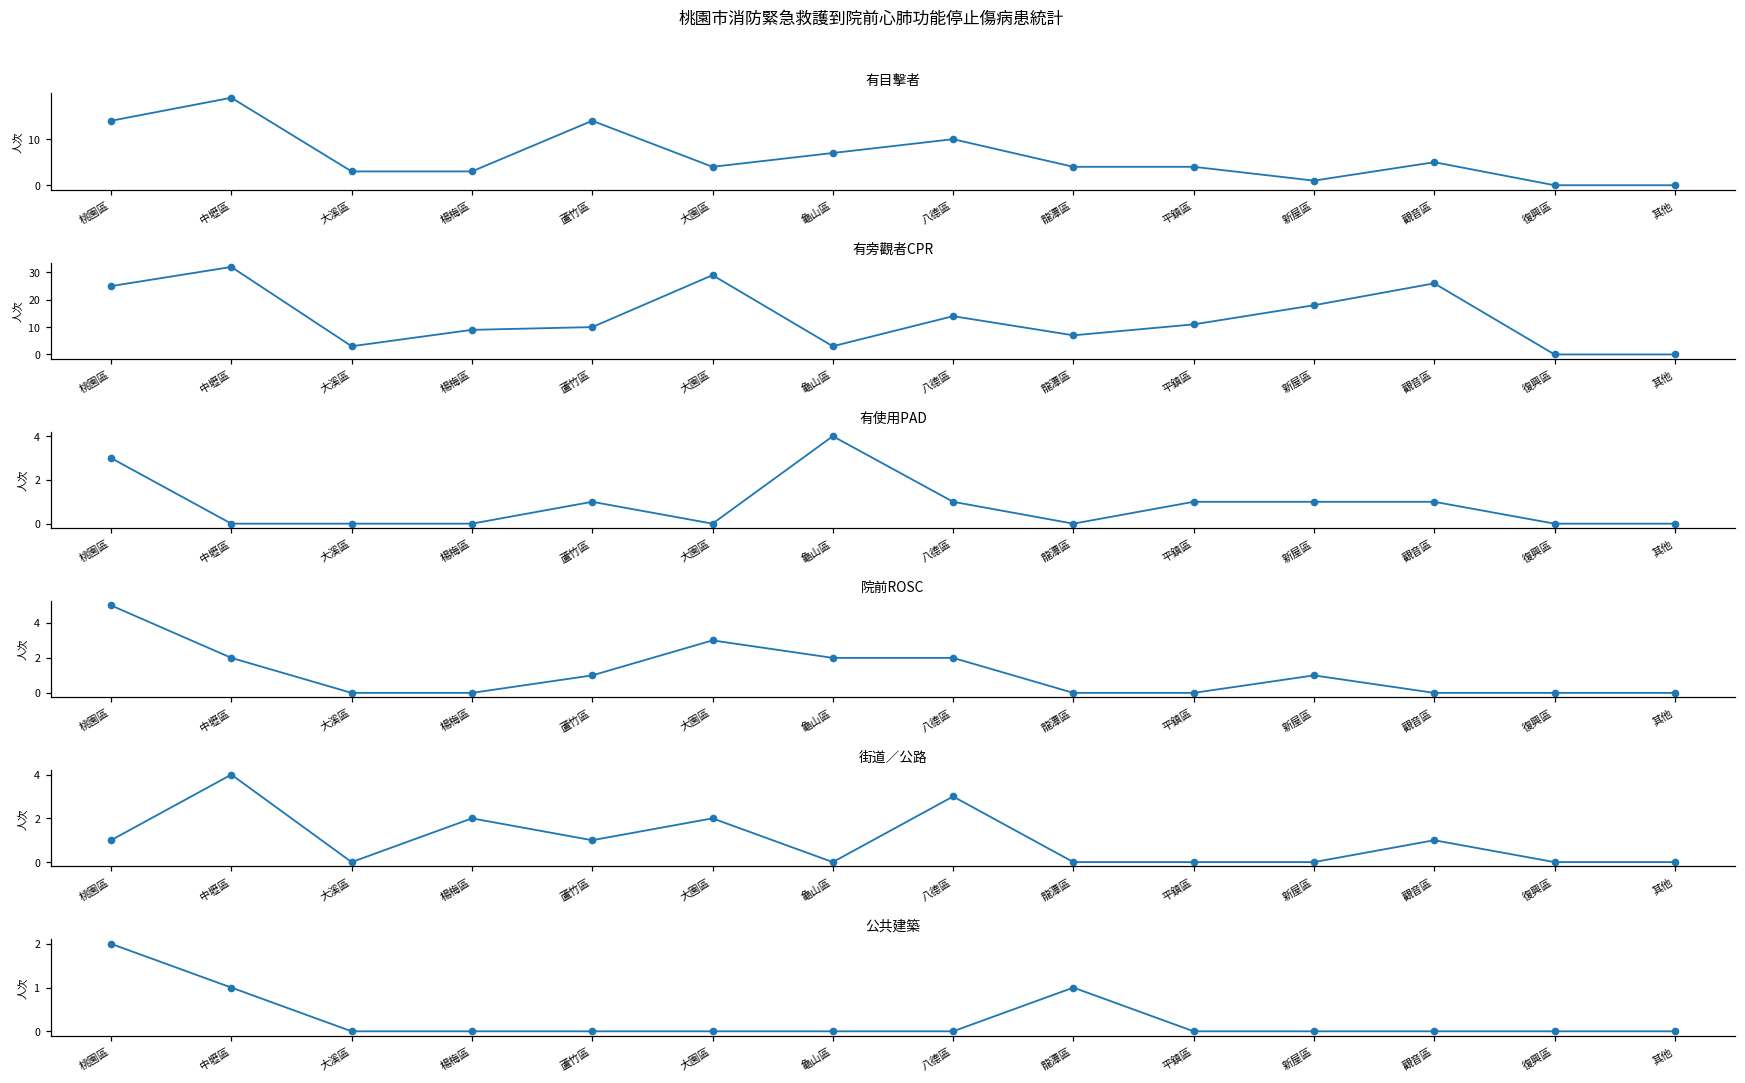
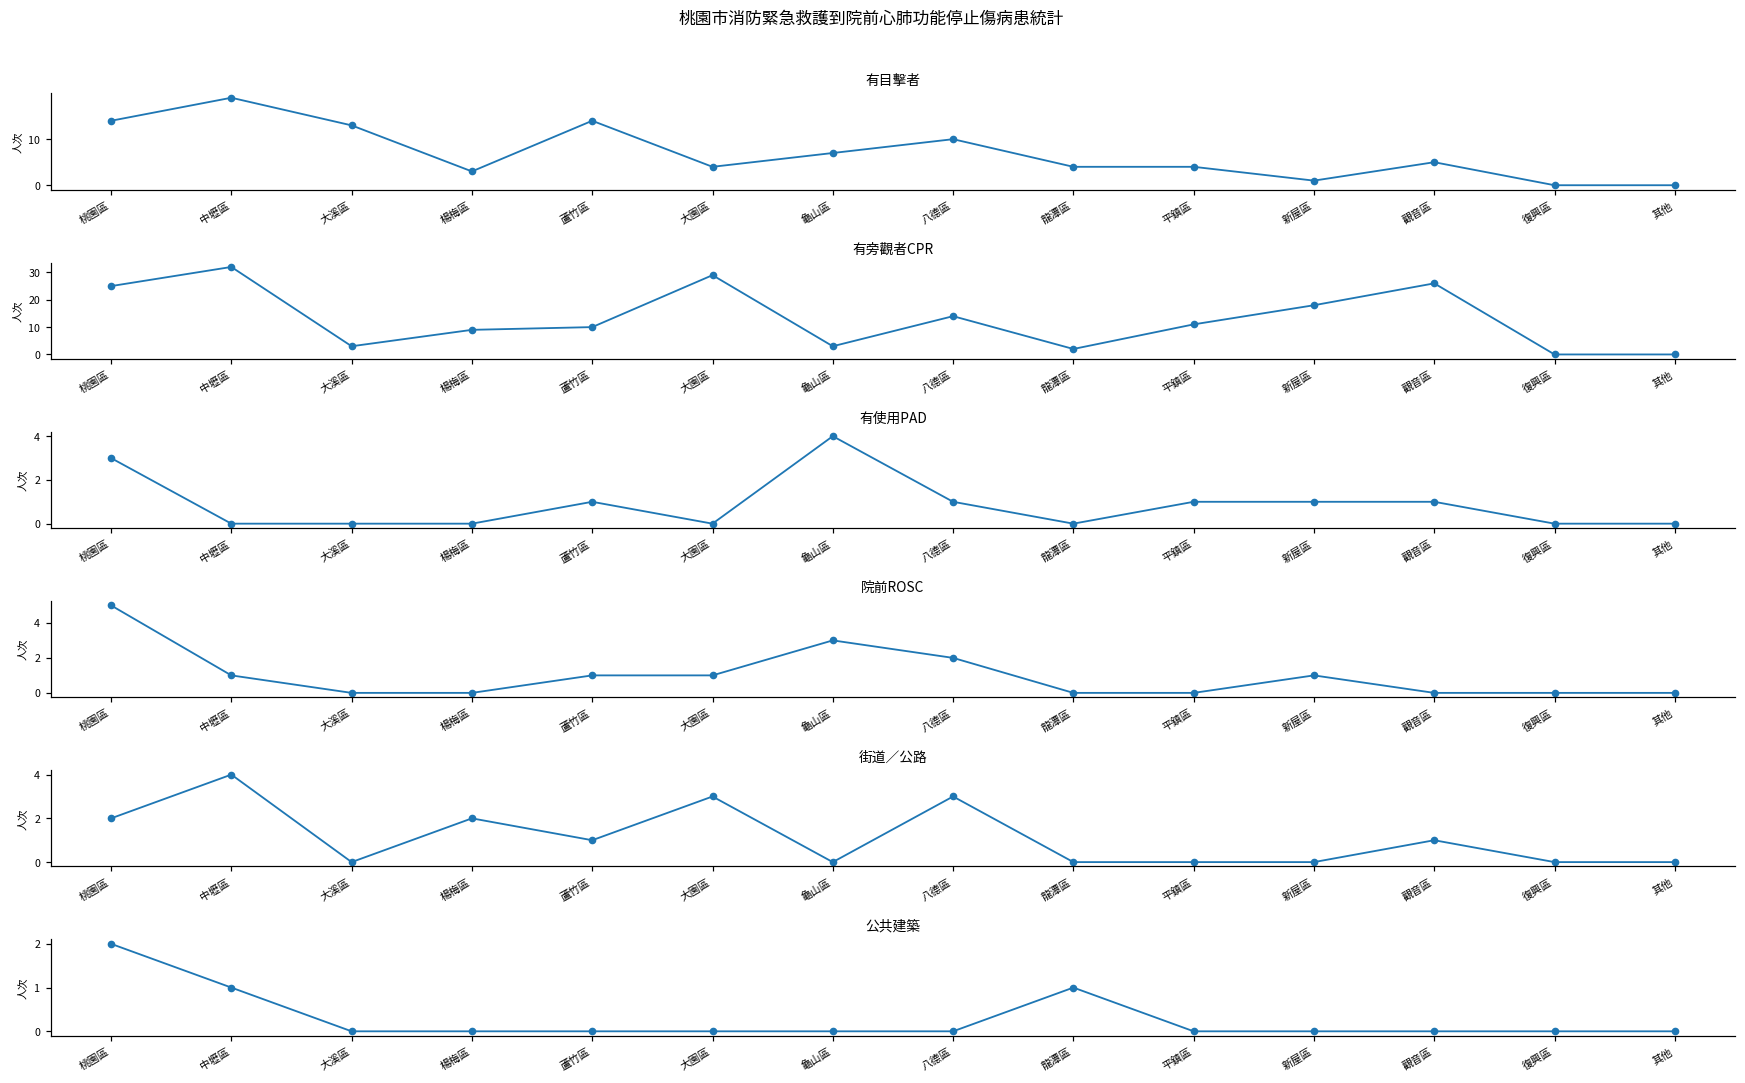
  {
    "有目擊者": {
      "桃園區": 14,
      "中壢區": 19,
-     "大溪區": 3,
+     "大溪區": 13,
      "楊梅區": 3,
      "蘆竹區": 14,
      "大園區": 4,
      "龜山區": 7,
      "八德區": 10,
      "龍潭區": 4,
      "平鎮區": 4,
      "新屋區": 1,
      "觀音區": 5,
      "復興區": 0,
      "其他": 0
    },
    "有旁觀者CPR": {
      "桃園區": 25,
      "中壢區": 32,
      "大溪區": 3,
      "楊梅區": 9,
      "蘆竹區": 10,
      "大園區": 29,
      "龜山區": 3,
      "八德區": 14,
-     "龍潭區": 7,
+     "龍潭區": 2,
      "平鎮區": 11,
      "新屋區": 18,
      "觀音區": 26,
      "復興區": 0,
      "其他": 0
    },
    "有使用PAD": {
      "桃園區": 3.0,
      "中壢區": 0.0,
      "大溪區": 0.0,
      "楊梅區": 0.0,
      "蘆竹區": 1.0,
      "大園區": 0.0,
      "龜山區": 4.0,
      "八德區": 1.0,
      "龍潭區": 0.0,
      "平鎮區": 1.0,
      "新屋區": 1.0,
      "觀音區": 1.0,
      "復興區": 0.0,
      "其他": 0.0
    },
    "院前ROSC": {
      "桃園區": 5,
-     "中壢區": 2,
+     "中壢區": 1,
      "大溪區": 0,
      "楊梅區": 0,
      "蘆竹區": 1,
-     "大園區": 3,
-     "龜山區": 2,
+     "大園區": 1,
+     "龜山區": 3,
      "八德區": 2,
      "龍潭區": 0,
      "平鎮區": 0,
      "新屋區": 1,
      "觀音區": 0,
      "復興區": 0,
      "其他": 0
    },
    "街道／公路": {
-     "桃園區": 1,
+     "桃園區": 2,
      "中壢區": 4,
      "大溪區": 0,
      "楊梅區": 2,
      "蘆竹區": 1,
-     "大園區": 2,
+     "大園區": 3,
      "龜山區": 0,
      "八德區": 3,
      "龍潭區": 0,
      "平鎮區": 0,
      "新屋區": 0,
      "觀音區": 1,
      "復興區": 0,
      "其他": 0
    },
    "公共建築": {
      "桃園區": 2.0,
      "中壢區": 1.0,
      "大溪區": 0.0,
      "楊梅區": 0.0,
      "蘆竹區": 0.0,
      "大園區": 0.0,
      "龜山區": 0.0,
      "八德區": 0.0,
      "龍潭區": 1.0,
      "平鎮區": 0.0,
      "新屋區": 0.0,
      "觀音區": 0.0,
      "復興區": 0.0,
      "其他": 0.0
    }
  }
